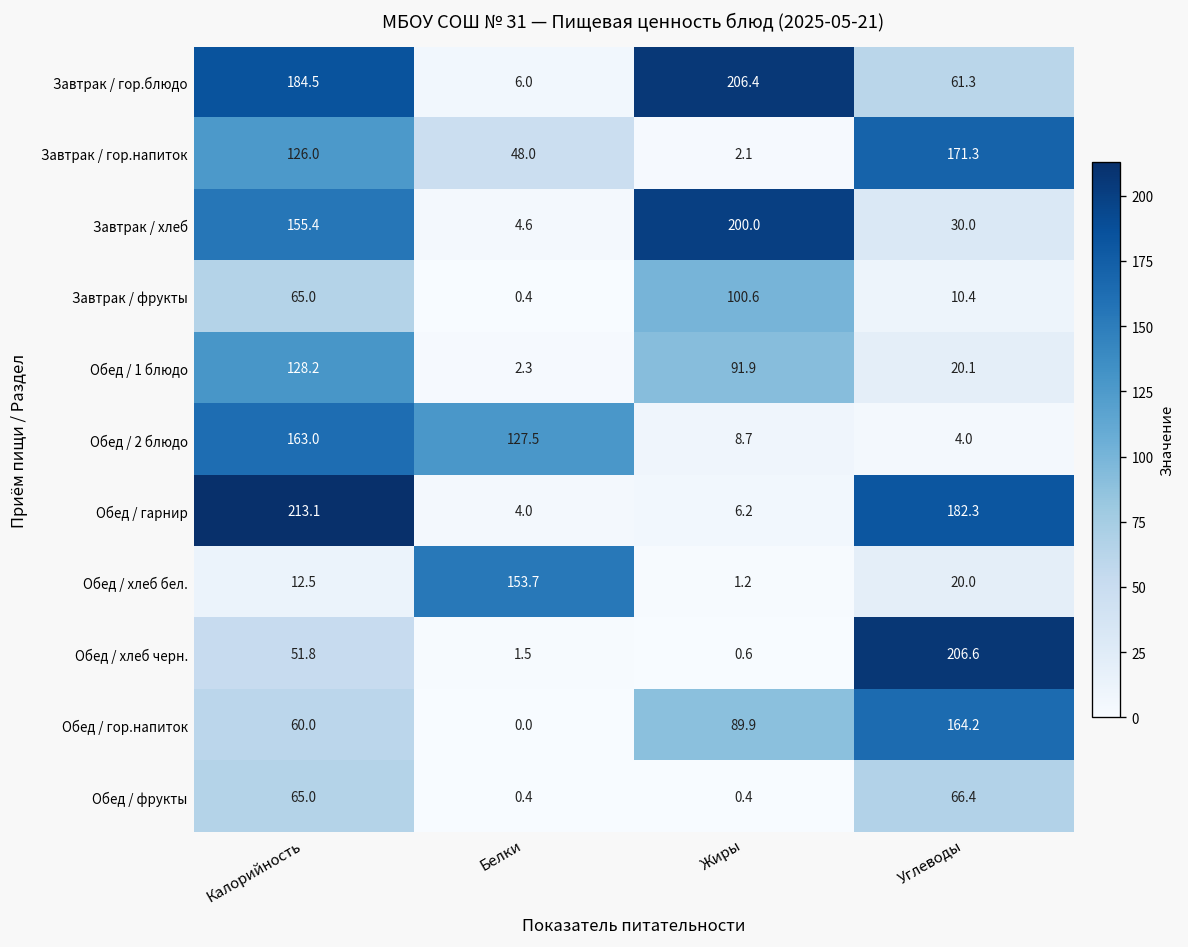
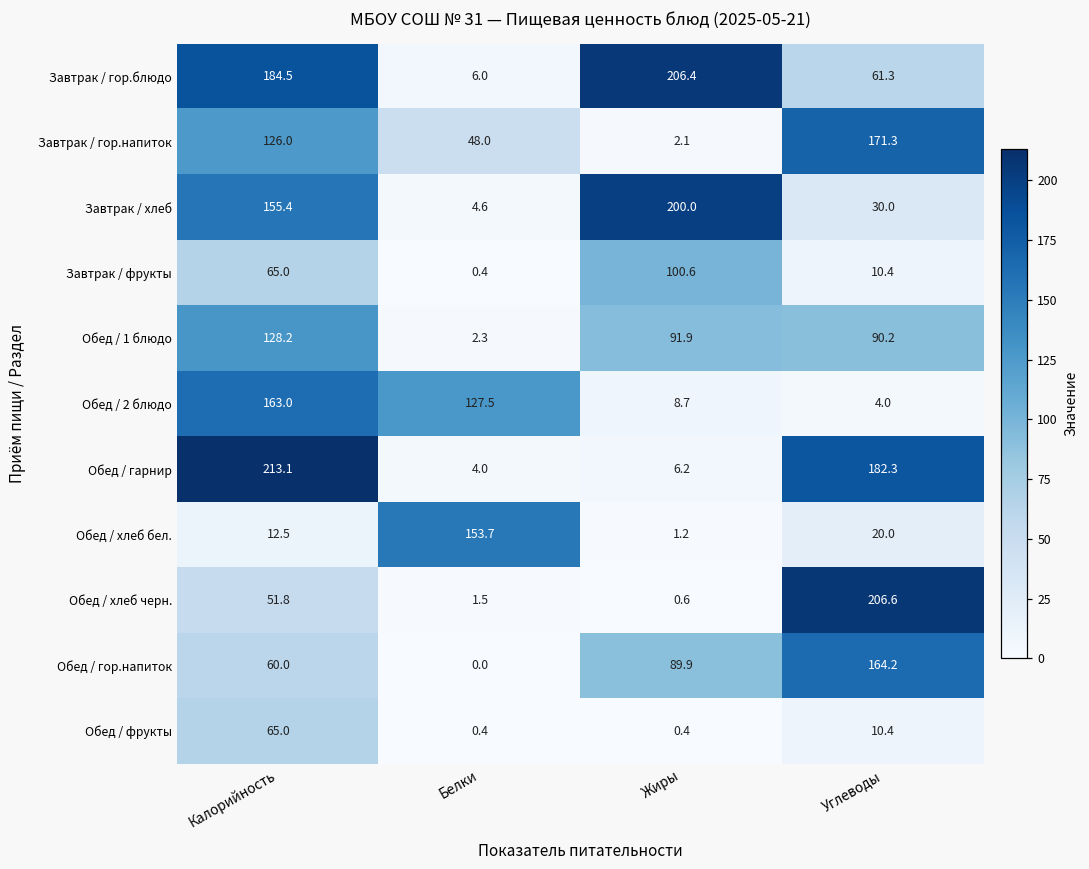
  {
    "Завтрак / гор.блюдо": {
      "Калорийность": 184.5,
      "Белки": 6.0,
      "Жиры": 206.4,
      "Углеводы": 61.3
    },
    "Завтрак / гор.напиток": {
      "Калорийность": 126.0,
      "Белки": 48.0,
      "Жиры": 2.1,
      "Углеводы": 171.3
    },
    "Завтрак / хлеб": {
      "Калорийность": 155.4,
      "Белки": 4.6,
      "Жиры": 200.0,
      "Углеводы": 30.0
    },
    "Завтрак / фрукты": {
      "Калорийность": 65.0,
      "Белки": 0.4,
      "Жиры": 100.6,
      "Углеводы": 10.4
    },
    "Обед / 1 блюдо": {
      "Калорийность": 128.2,
      "Белки": 2.3,
      "Жиры": 91.9,
-     "Углеводы": 20.1
+     "Углеводы": 90.2
    },
    "Обед / 2 блюдо": {
      "Калорийность": 163.0,
      "Белки": 127.5,
      "Жиры": 8.7,
      "Углеводы": 4.0
    },
    "Обед / гарнир": {
      "Калорийность": 213.1,
      "Белки": 4.0,
      "Жиры": 6.2,
      "Углеводы": 182.3
    },
    "Обед / хлеб бел.": {
      "Калорийность": 12.5,
      "Белки": 153.7,
      "Жиры": 1.2,
      "Углеводы": 20.0
    },
    "Обед / хлеб черн.": {
      "Калорийность": 51.8,
      "Белки": 1.5,
      "Жиры": 0.6,
      "Углеводы": 206.6
    },
    "Обед / гор.напиток": {
      "Калорийность": 60.0,
      "Белки": 0.0,
      "Жиры": 89.9,
      "Углеводы": 164.2
    },
    "Обед / фрукты": {
      "Калорийность": 65.0,
      "Белки": 0.4,
      "Жиры": 0.4,
-     "Углеводы": 66.4
+     "Углеводы": 10.4
    }
  }
